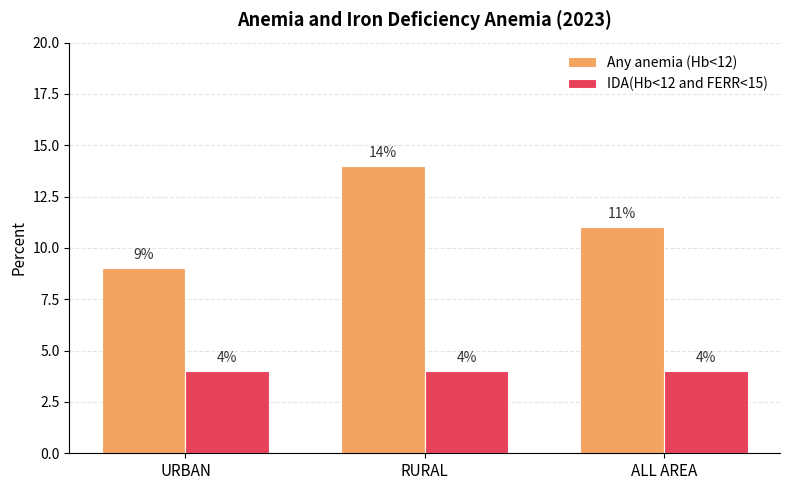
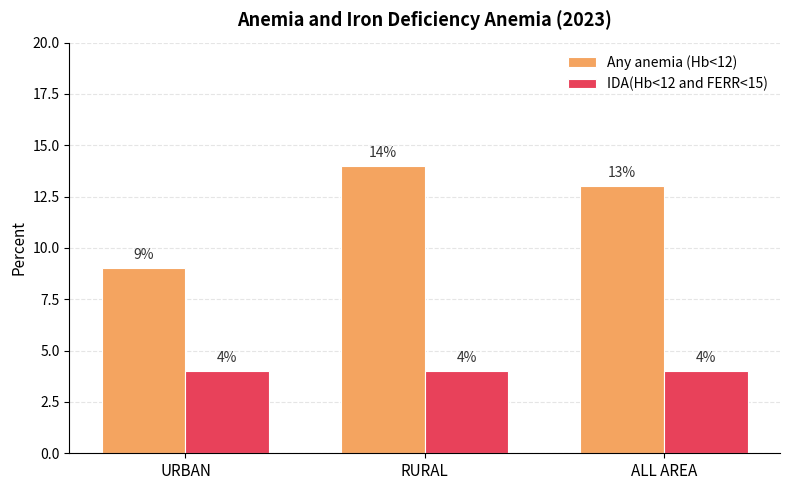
  {
    "Any anemia (Hb<12)": {
      "URBAN": "9%",
      "RURAL": "14%",
-     "ALL AREA": "11%"
+     "ALL AREA": "13%"
    },
    "IDA(Hb<12 and FERR<15)": {
      "URBAN": "4%",
      "RURAL": "4%",
      "ALL AREA": "4%"
    }
  }
